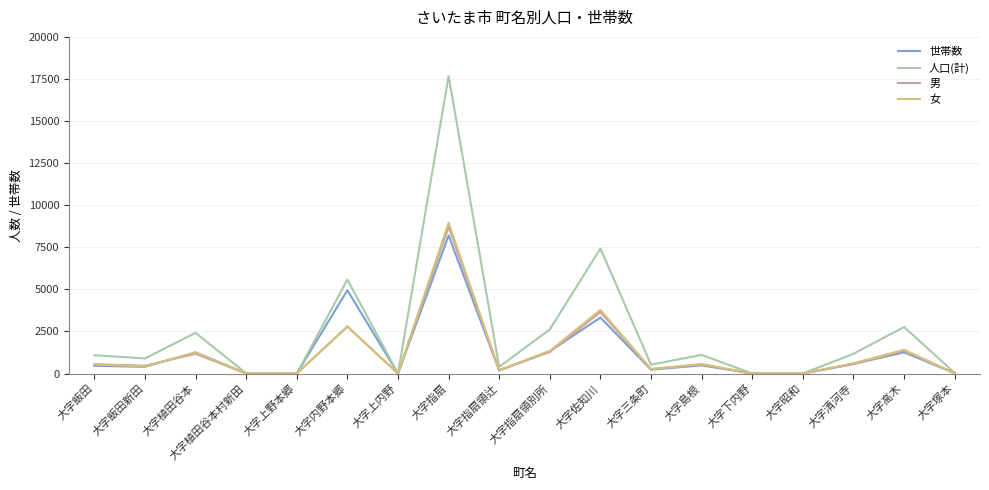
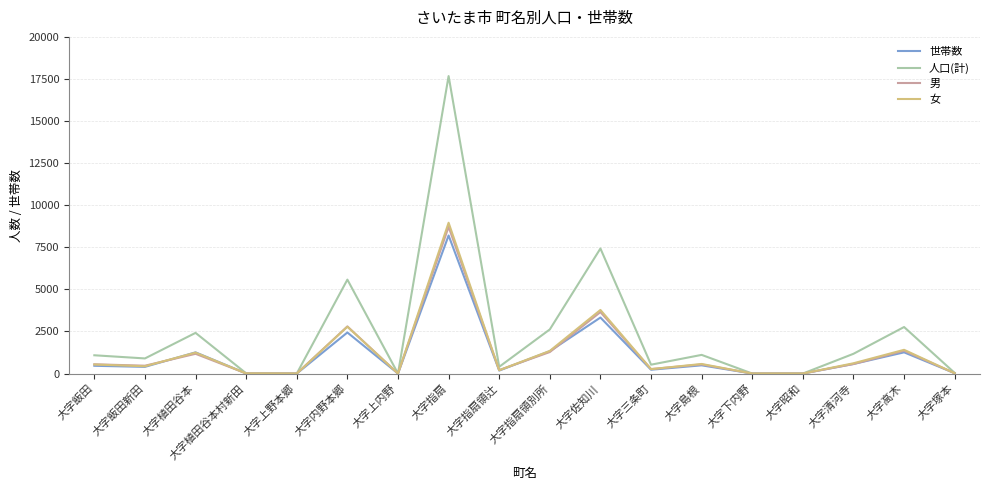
  {
    "世帯数": {
-     "大字内野本郷": 4900,
+     "大字内野本郷": 2400,
      "大字指扇": 8200,
      "大字佐知川": 3300
    }
  }
